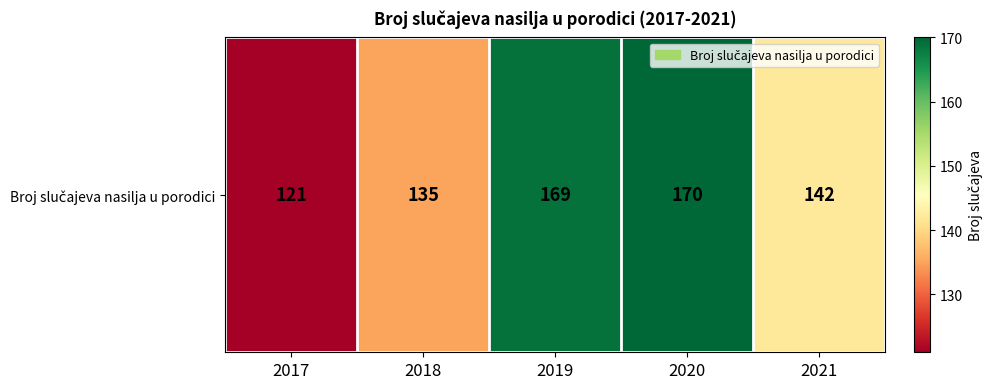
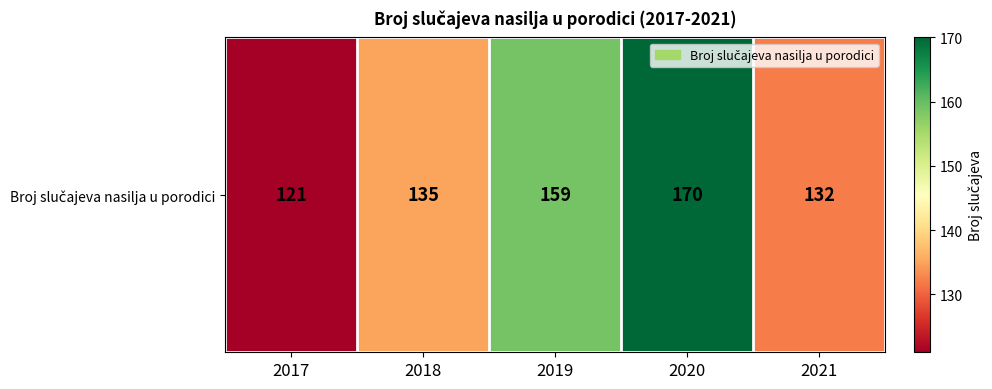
  {
    "Broj slučajeva nasilja u porodici": {
      "2017": 121,
      "2018": 135,
-     "2019": 169,
+     "2019": 159,
      "2020": 170,
-     "2021": 142
+     "2021": 132
    }
  }
